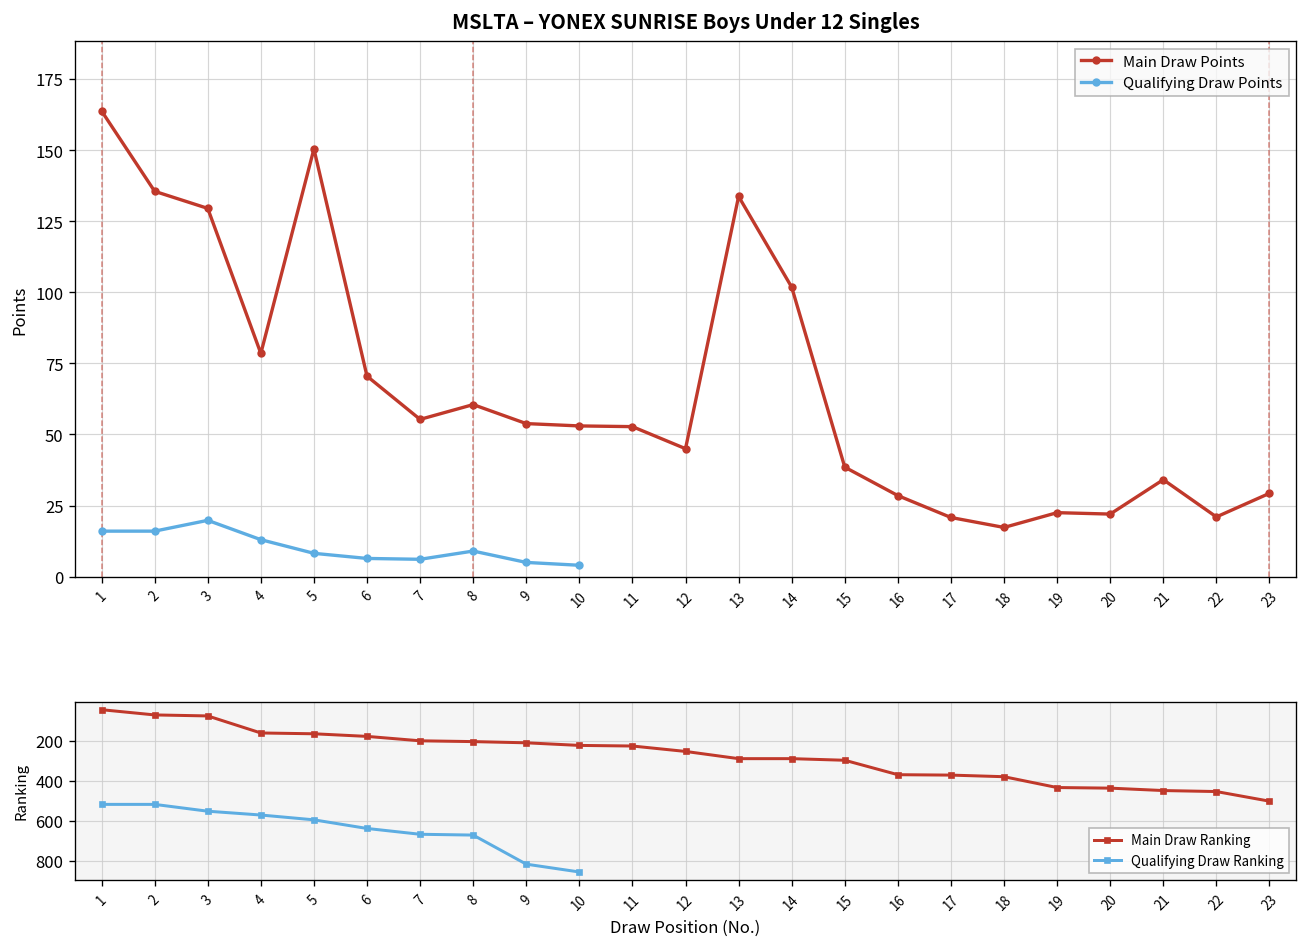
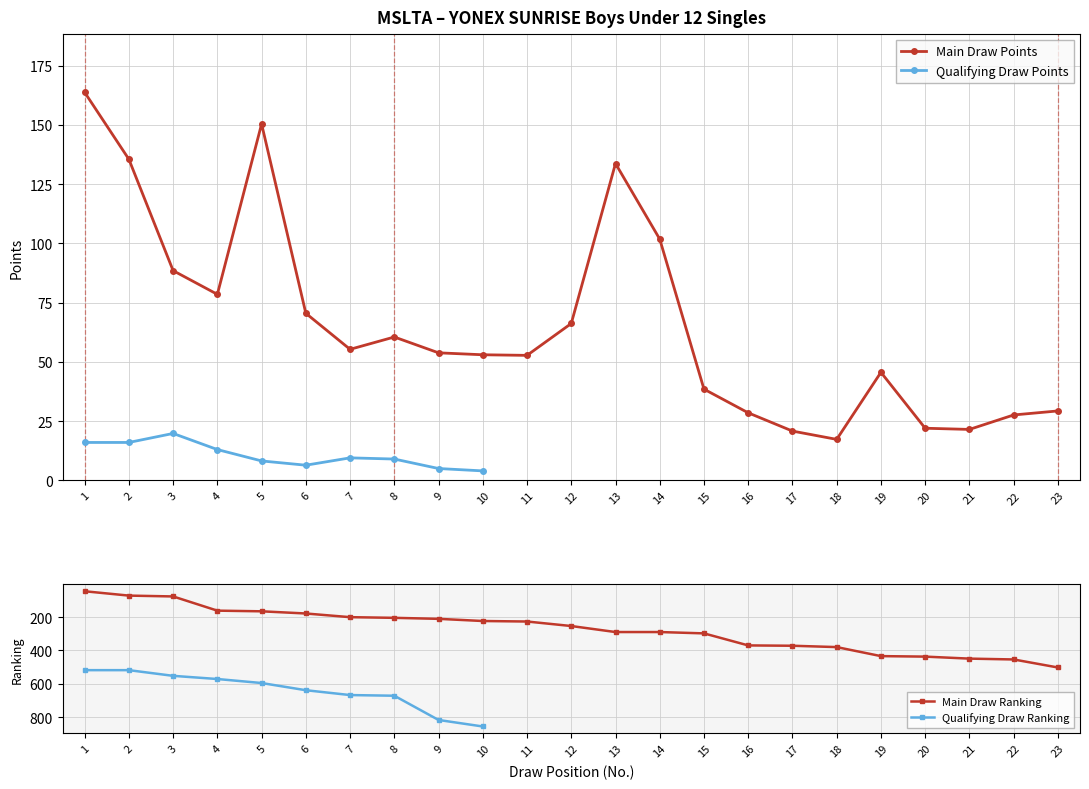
  {
    "MSLTA – YONEX SUNRISE Boys Under 12 Singles": {
      "Main Draw Points": {
        "1": 164,
        "2": 136,
-       "3": 130,
+       "3": 89,
        "4": 79,
        "5": 150,
        "6": 71,
        "7": 55,
        "8": 61,
        "9": 54,
        "10": 53,
        "11": 53,
-       "12": 45,
+       "12": 66,
        "13": 134,
        "14": 102,
        "15": 39,
        "16": 29,
        "17": 21,
        "18": 17,
-       "19": 23,
+       "19": 46,
        "20": 22,
-       "21": 34,
-       "22": 21,
+       "21": 22,
+       "22": 28,
        "23": 29
      },
      "Qualifying Draw Points": {
        "1": 16,
        "2": 16,
        "3": 20,
        "4": 13,
        "5": 8,
        "6": 6,
-       "7": 6,
+       "7": 10,
        "8": 9,
        "9": 5,
        "10": 4
      }
    }
  }
